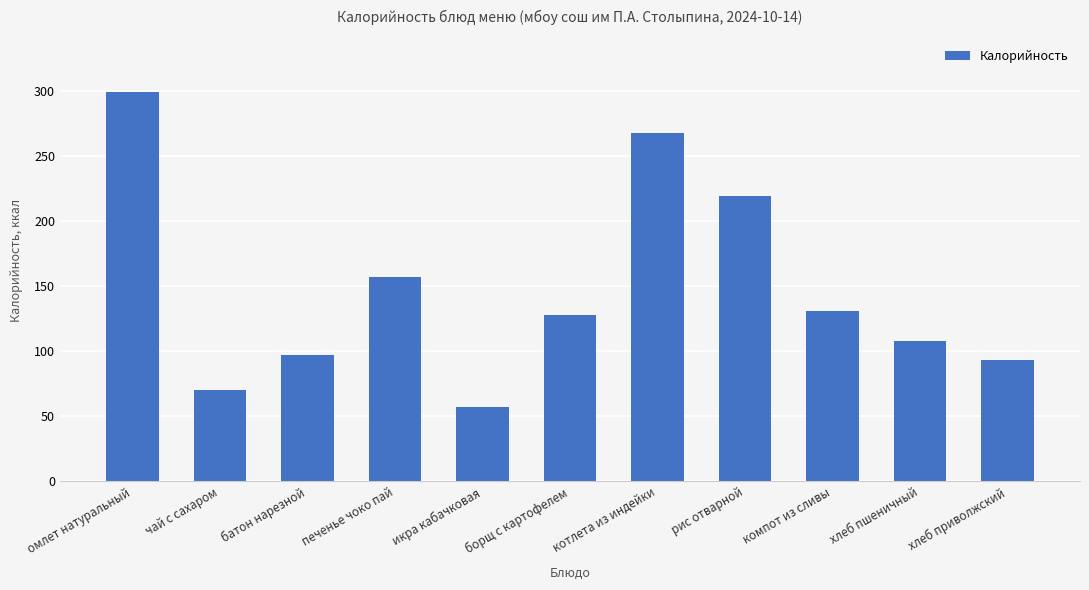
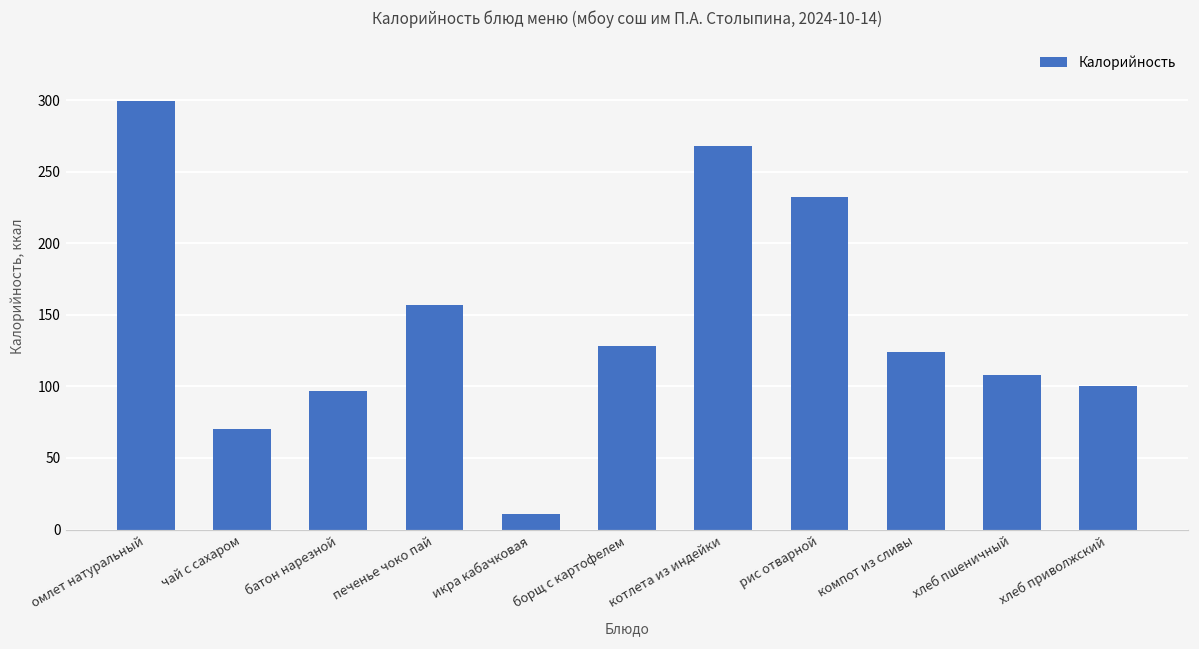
  {
    "омлет натуральный": 299,
    "чай с сахаром": 70,
    "батон нарезной": 97,
    "печенье чоко пай": 157,
-   "икра кабачковая": 57,
+   "икра кабачковая": 11,
    "борщ с картофелем": 128,
    "котлета из индейки": 268,
-   "рис отварной": 219,
-   "компот из сливы": 131,
+   "рис отварной": 232,
+   "компот из сливы": 124,
    "хлеб пшеничный": 108,
-   "хлеб приволжский": 93
+   "хлеб приволжский": 100
  }
